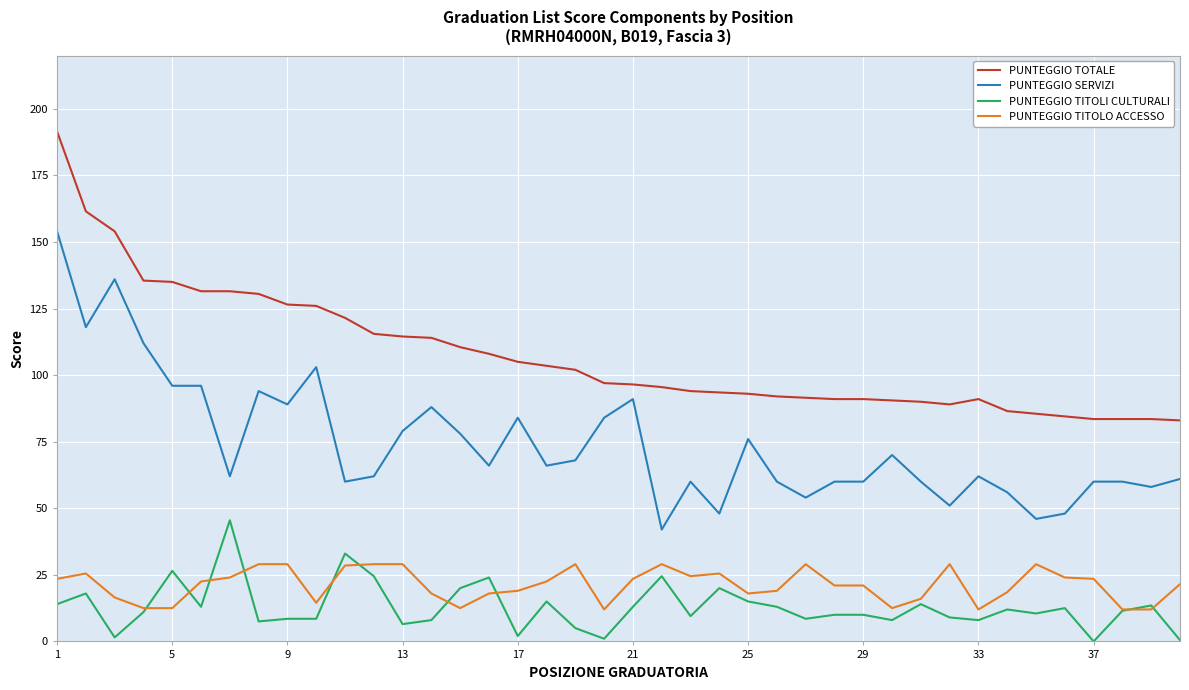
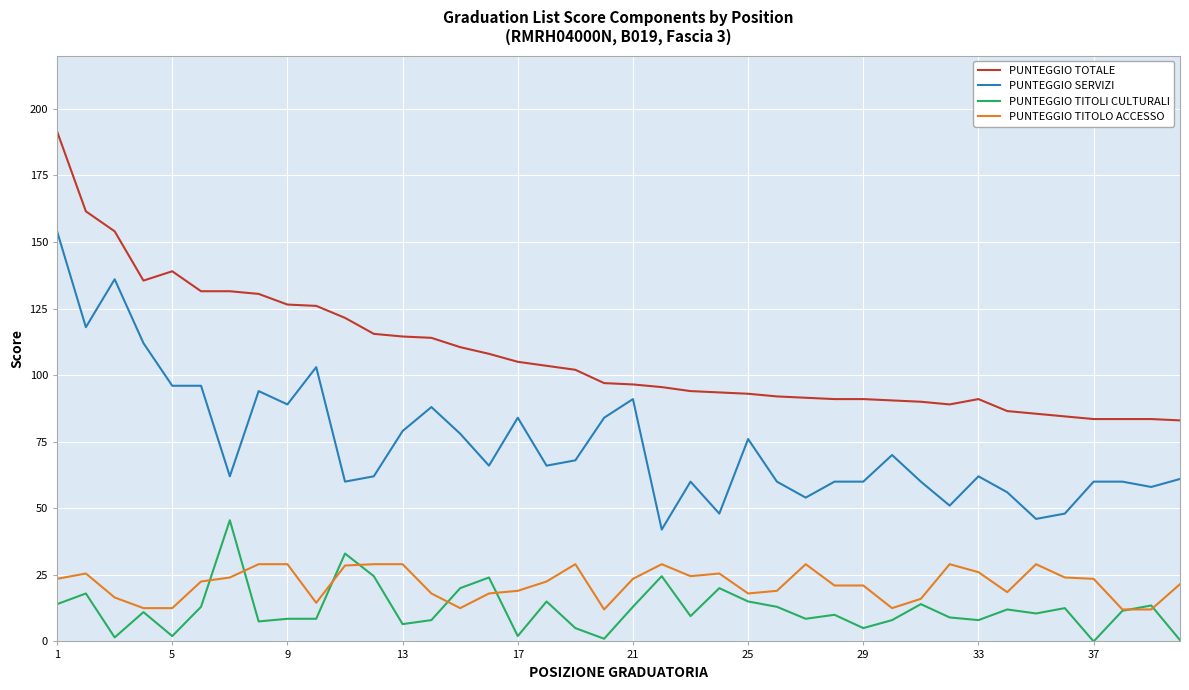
  {
    "PUNTEGGIO TOTALE": {
      "1": 192,
-     "5": 135,
+     "5": 139,
      "9": 127,
      "13": 115,
      "17": 105,
      "21": 97,
      "25": 93,
      "29": 91,
      "33": 91,
      "37": 84
    },
    "PUNTEGGIO SERVIZI": {
      "1": 154,
      "5": 96,
      "9": 89,
      "13": 79,
      "17": 84,
      "21": 91,
      "25": 76,
      "29": 60,
      "33": 62,
      "37": 60
    },
    "PUNTEGGIO TITOLI CULTURALI": {
      "1": 14,
-     "5": 27,
+     "5": 2,
      "9": 9,
      "13": 7,
      "17": 2,
      "21": 13,
      "25": 15,
-     "29": 10,
+     "29": 5,
      "33": 8,
      "37": 0
    },
    "PUNTEGGIO TITOLO ACCESSO": {
      "1": 24,
      "5": 13,
      "9": 29,
      "13": 29,
      "17": 19,
      "21": 24,
      "25": 18,
      "29": 21,
-     "33": 12,
+     "33": 26,
      "37": 24
    }
  }
